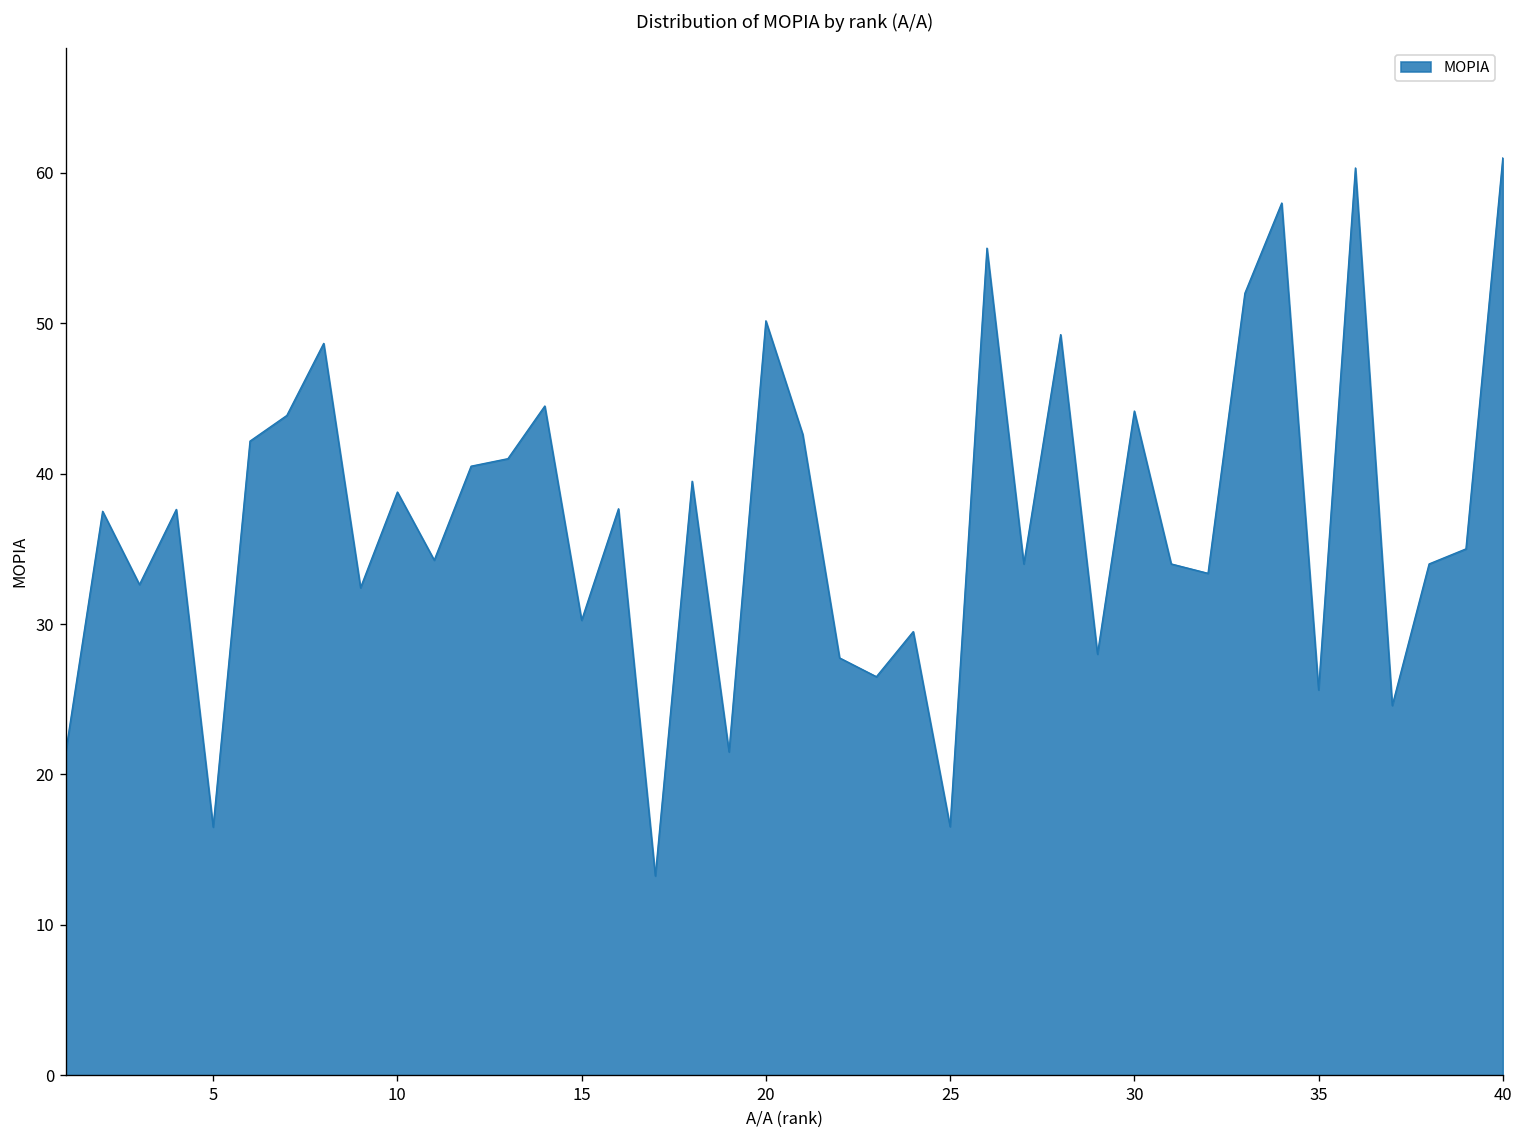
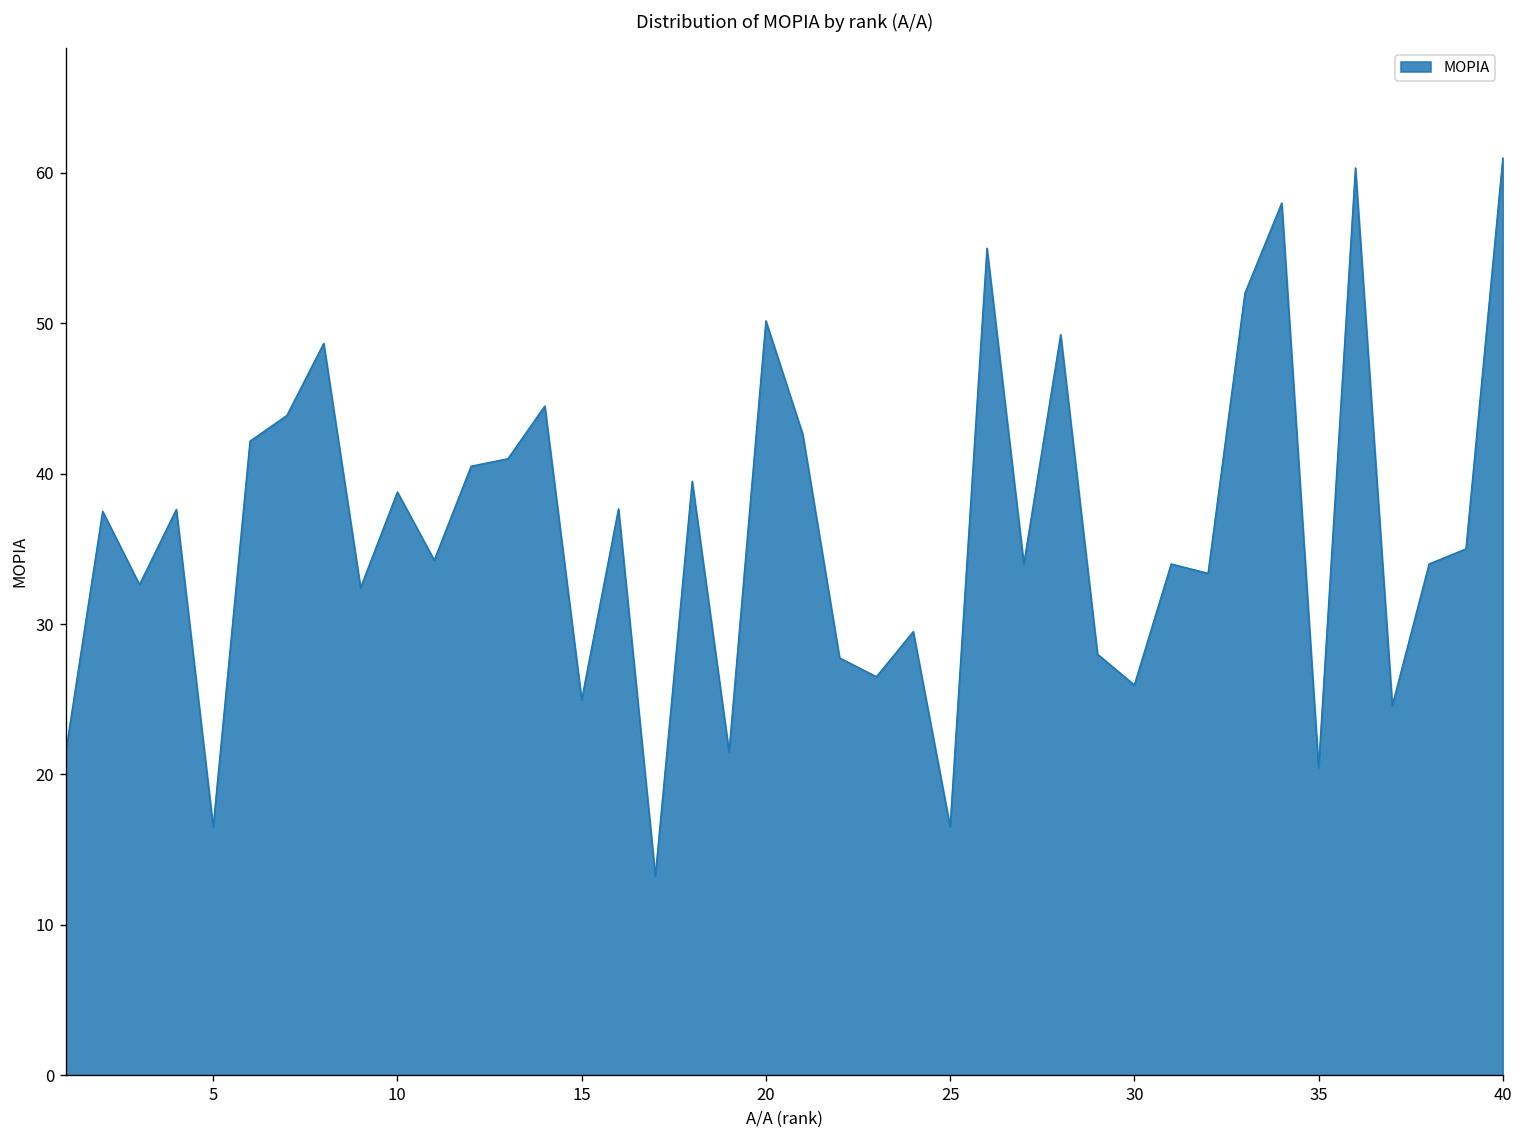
  {
    "5": 16.5,
    "10": 38.8,
-   "15": 30.3,
+   "15": 25.0,
    "20": 50.2,
    "25": 16.5,
-   "30": 44.2,
-   "35": 25.6,
+   "30": 26.0,
+   "35": 20.5,
    "40": 61.0
  }
